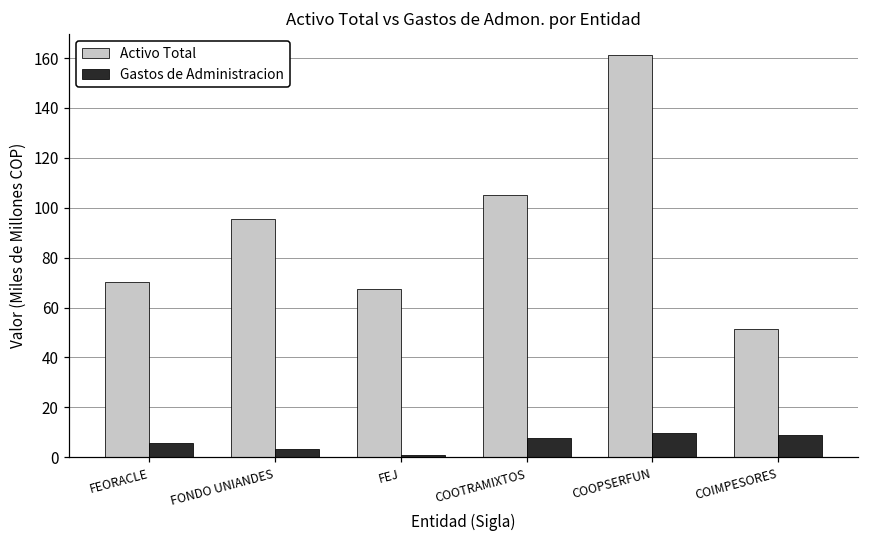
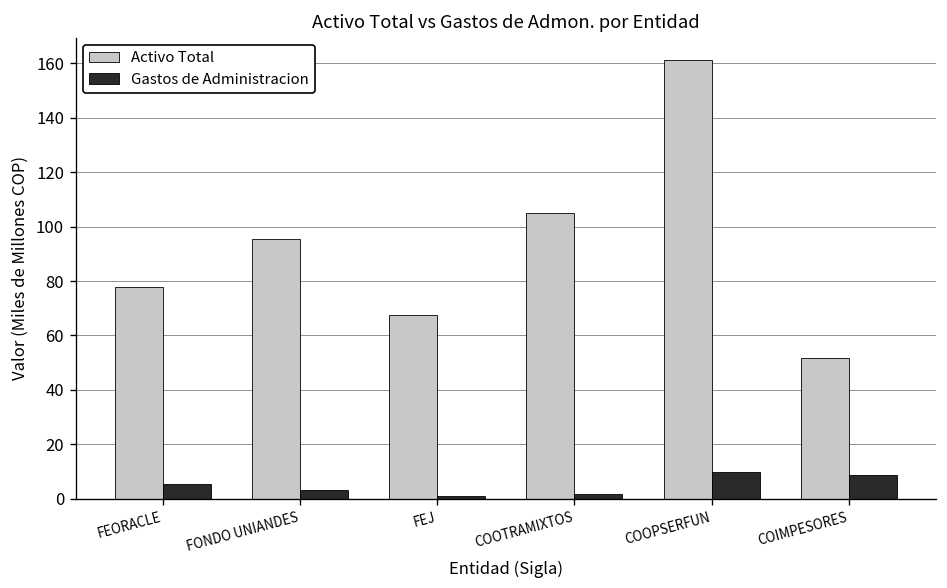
  {
    "Activo Total": {
-     "FEORACLE": 70,
+     "FEORACLE": 78,
      "FONDO UNIANDES": 95,
      "FEJ": 67,
      "COOTRAMIXTOS": 105,
      "COOPSERFUN": 161,
      "COIMPESORES": 52
    },
    "Gastos de Administracion": {
      "FEORACLE": 6,
      "FONDO UNIANDES": 3,
-     "COOTRAMIXTOS": 8,
+     "COOTRAMIXTOS": 2,
      "COOPSERFUN": 10,
      "COIMPESORES": 9
    }
  }
